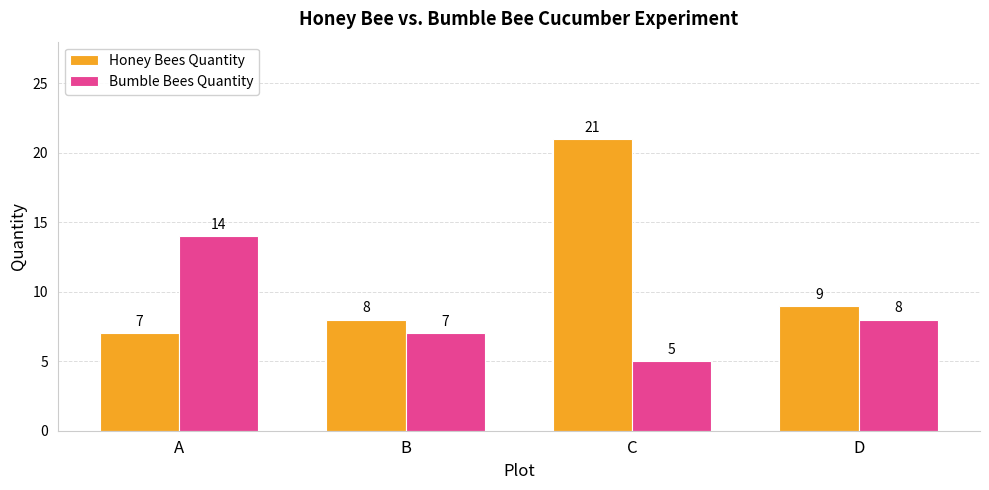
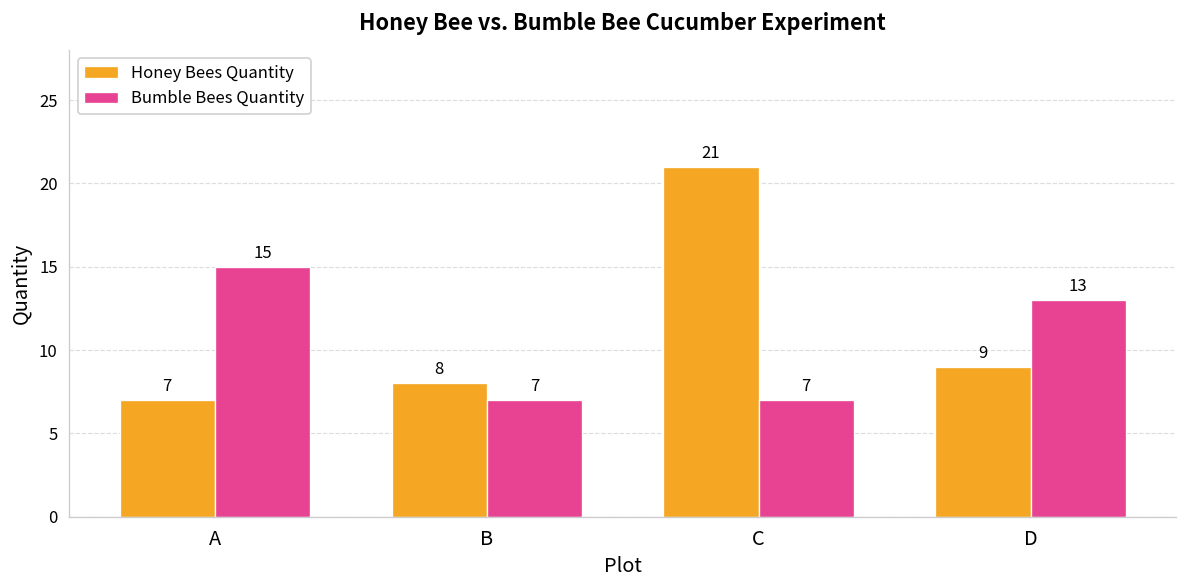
  {
    "Honey Bees Quantity": {
      "A": 7,
      "B": 8,
      "C": 21,
      "D": 9
    },
    "Bumble Bees Quantity": {
-     "A": 14,
+     "A": 15,
      "B": 7,
-     "C": 5,
-     "D": 8
+     "C": 7,
+     "D": 13
    }
  }
